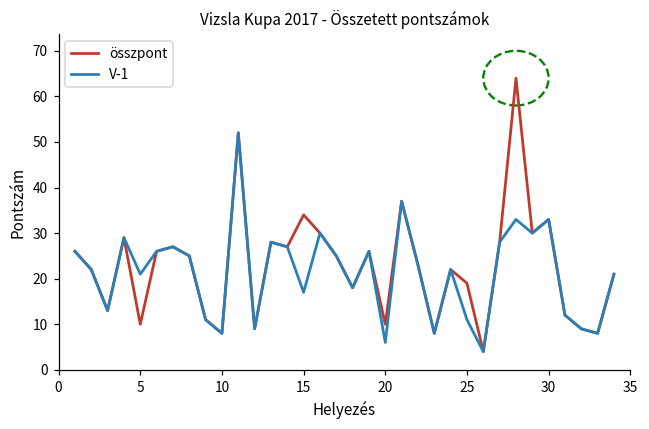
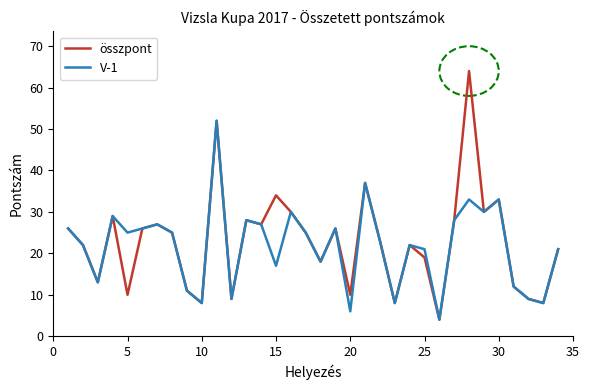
  {
    "összpont": {
      "5": 10,
      "15": 34,
      "20": 10,
      "25": 19
    },
    "V-1": {
-     "5": 21,
+     "5": 25,
      "15": 17,
      "20": 6,
-     "25": 11
+     "25": 21
    }
  }
